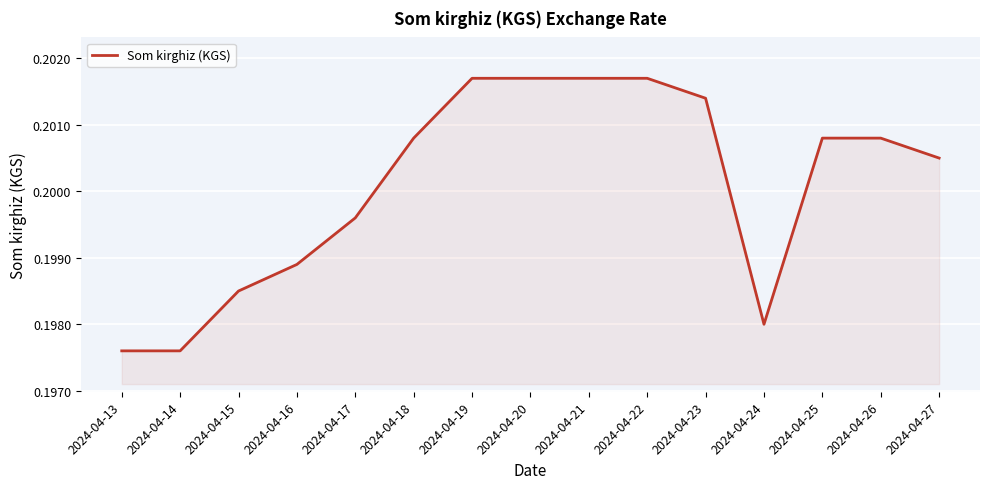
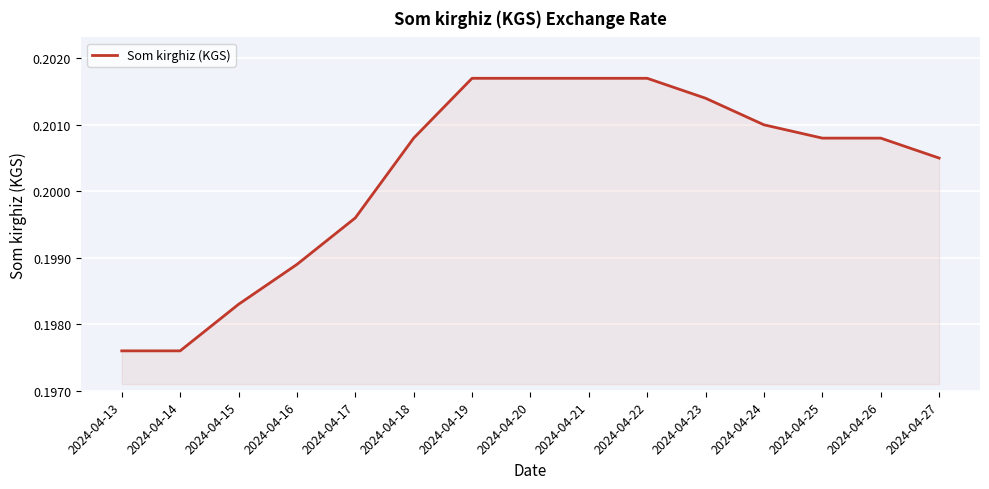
  {
    "2024-04-13": 0.1976,
    "2024-04-14": 0.1976,
-   "2024-04-15": 0.1985,
+   "2024-04-15": 0.1983,
    "2024-04-16": 0.1989,
    "2024-04-17": 0.1996,
    "2024-04-18": 0.2008,
    "2024-04-19": 0.2017,
    "2024-04-20": 0.2017,
    "2024-04-21": 0.2017,
    "2024-04-22": 0.2017,
    "2024-04-23": 0.2014,
-   "2024-04-24": 0.198,
+   "2024-04-24": 0.201,
    "2024-04-25": 0.2008,
    "2024-04-26": 0.2008,
    "2024-04-27": 0.2005
  }
